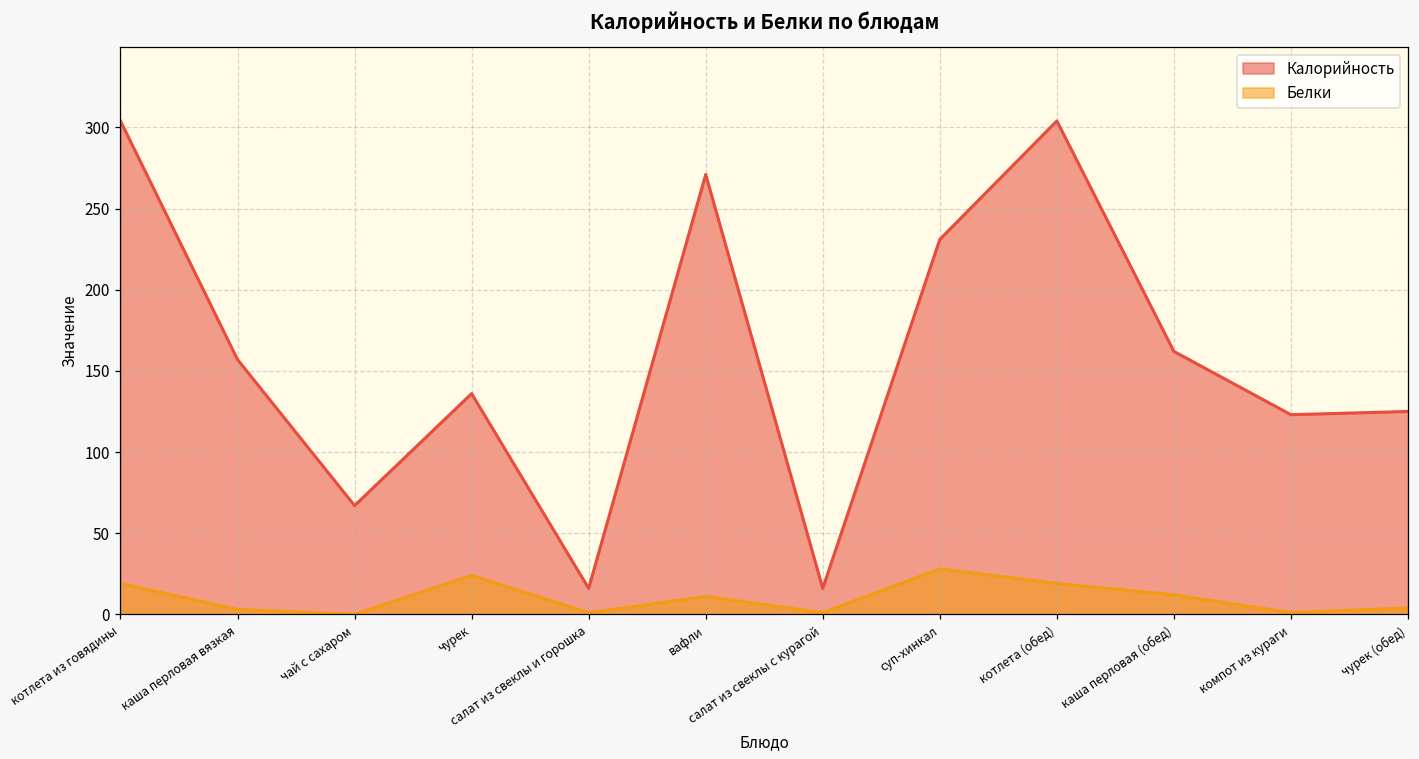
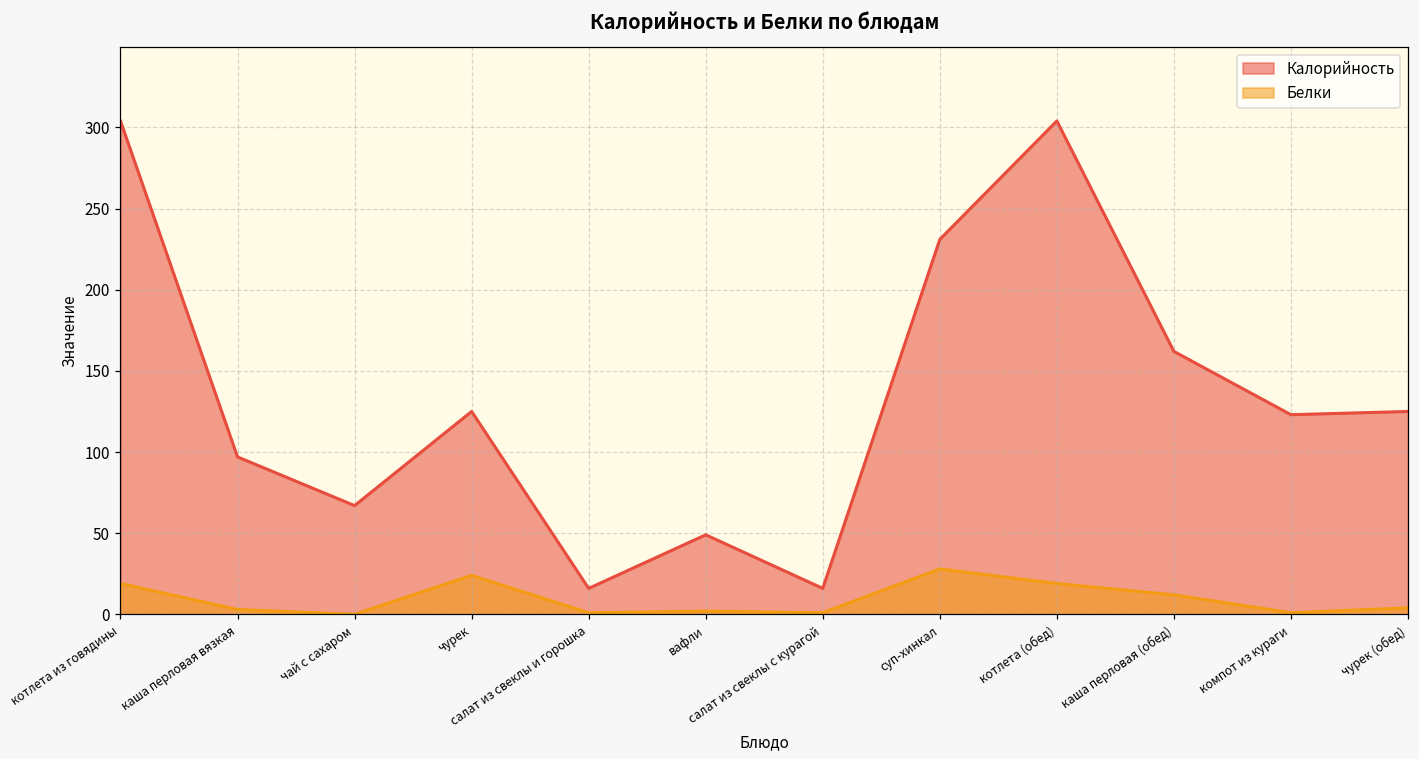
  {
    "Калорийность": {
      "котлета из говядины": 304,
-     "каша перловая вязкая": 157,
+     "каша перловая вязкая": 97,
      "чай с сахаром": 67,
-     "чурек": 136,
+     "чурек": 125,
      "салат из свеклы и горошка": 16,
-     "вафли": 271,
+     "вафли": 49,
      "салат из свеклы с курагой": 16,
      "суп-хинкал": 231,
      "котлета (обед)": 304,
      "каша перловая (обед)": 162,
      "компот из кураги": 123,
      "чурек (обед)": 125
    },
    "Белки": {
      "котлета из говядины": 19,
      "каша перловая вязкая": 3,
      "чай с сахаром": 0,
      "чурек": 24,
      "салат из свеклы и горошка": 1,
-     "вафли": 11,
+     "вафли": 2,
      "салат из свеклы с курагой": 1,
      "суп-хинкал": 28,
      "котлета (обед)": 19,
      "каша перловая (обед)": 12,
      "компот из кураги": 1,
      "чурек (обед)": 4
    }
  }
